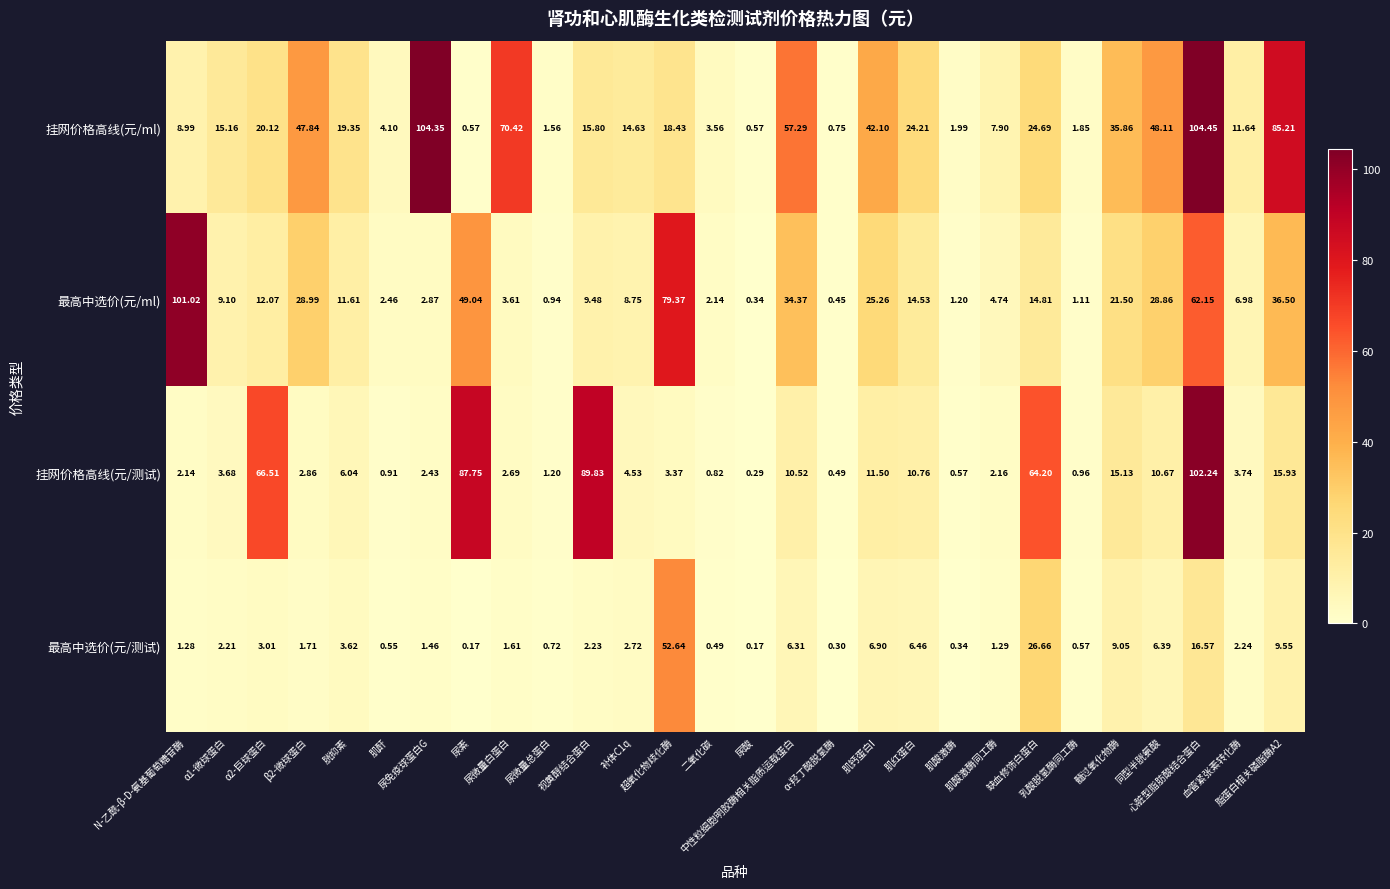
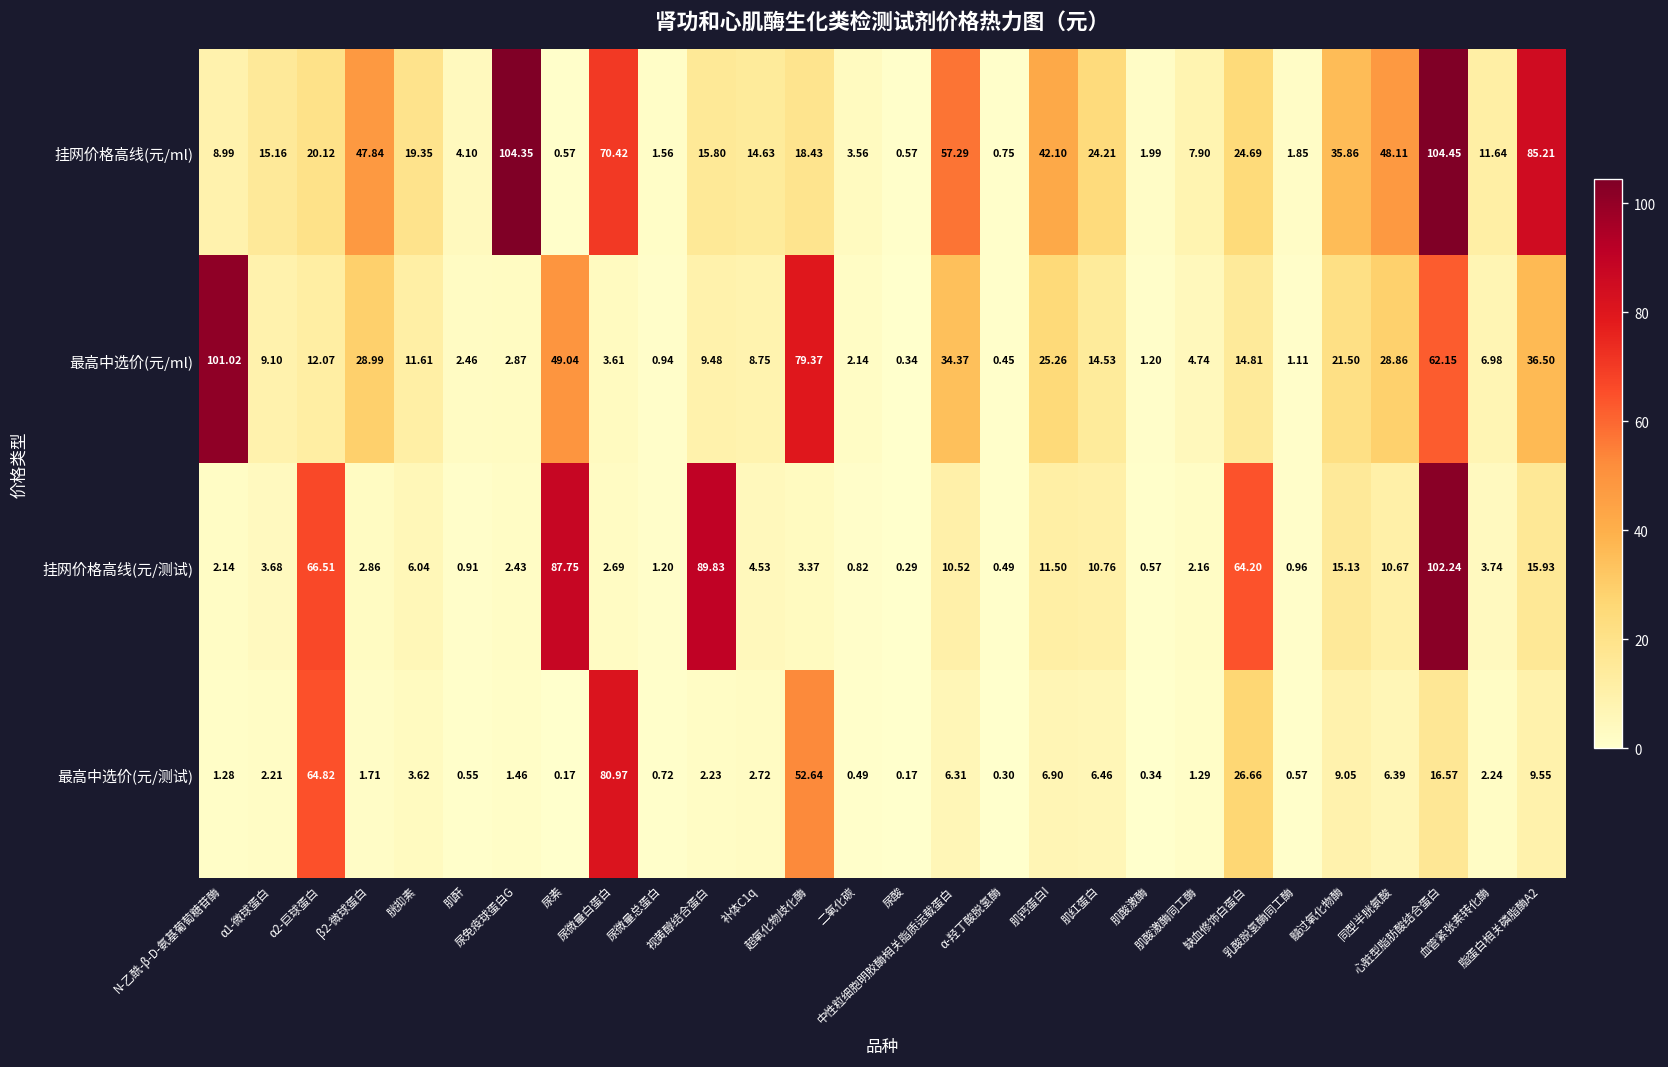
  {
    "挂网价格高线(元/ml)": {
      "N-乙酰-β-D-氨基葡萄糖苷酶": 8.99,
      "α1-微球蛋白": 15.16,
      "α2-巨球蛋白": 20.12,
      "β2-微球蛋白": 47.84,
      "胱抑素": 19.35,
      "肌酐": 4.10,
      "尿免疫球蛋白G": 104.35,
      "尿素": 0.57,
      "尿微量白蛋白": 70.42,
      "尿微量总蛋白": 1.56,
      "视黄醇结合蛋白": 15.80,
      "补体C1q": 14.63,
      "超氧化物歧化酶": 18.43,
      "二氧化碳": 3.56,
      "尿酸": 0.57,
      "中性粒细胞明胶酶相关脂质运载蛋白": 57.29,
      "α-羟丁酸脱氢酶": 0.75,
      "肌钙蛋白I": 42.10,
      "肌红蛋白": 24.21,
      "肌酸激酶": 1.99,
      "肌酸激酶同工酶": 7.90,
      "缺血修饰白蛋白": 24.69,
      "乳酸脱氢酶同工酶": 1.85,
      "髓过氧化物酶": 35.86,
      "同型半胱氨酸": 48.11,
      "心脏型脂肪酸结合蛋白": 104.45,
      "血管紧张素转化酶": 11.64,
      "脂蛋白相关磷脂酶A2": 85.21
    },
    "最高中选价(元/ml)": {
      "N-乙酰-β-D-氨基葡萄糖苷酶": 101.02,
      "α1-微球蛋白": 9.10,
      "α2-巨球蛋白": 12.07,
      "β2-微球蛋白": 28.99,
      "胱抑素": 11.61,
      "肌酐": 2.46,
      "尿免疫球蛋白G": 2.87,
      "尿素": 49.04,
      "尿微量白蛋白": 3.61,
      "尿微量总蛋白": 0.94,
      "视黄醇结合蛋白": 9.48,
      "补体C1q": 8.75,
      "超氧化物歧化酶": 79.37,
      "二氧化碳": 2.14,
      "尿酸": 0.34,
      "中性粒细胞明胶酶相关脂质运载蛋白": 34.37,
      "α-羟丁酸脱氢酶": 0.45,
      "肌钙蛋白I": 25.26,
      "肌红蛋白": 14.53,
      "肌酸激酶": 1.20,
      "肌酸激酶同工酶": 4.74,
      "缺血修饰白蛋白": 14.81,
      "乳酸脱氢酶同工酶": 1.11,
      "髓过氧化物酶": 21.50,
      "同型半胱氨酸": 28.86,
      "心脏型脂肪酸结合蛋白": 62.15,
      "血管紧张素转化酶": 6.98,
      "脂蛋白相关磷脂酶A2": 36.50
    },
    "挂网价格高线(元/测试)": {
      "N-乙酰-β-D-氨基葡萄糖苷酶": 2.14,
      "α1-微球蛋白": 3.68,
      "α2-巨球蛋白": 66.51,
      "β2-微球蛋白": 2.86,
      "胱抑素": 6.04,
      "肌酐": 0.91,
      "尿免疫球蛋白G": 2.43,
      "尿素": 87.75,
      "尿微量白蛋白": 2.69,
      "尿微量总蛋白": 1.20,
      "视黄醇结合蛋白": 89.83,
      "补体C1q": 4.53,
      "超氧化物歧化酶": 3.37,
      "二氧化碳": 0.82,
      "尿酸": 0.29,
      "中性粒细胞明胶酶相关脂质运载蛋白": 10.52,
      "α-羟丁酸脱氢酶": 0.49,
      "肌钙蛋白I": 11.50,
      "肌红蛋白": 10.76,
      "肌酸激酶": 0.57,
      "肌酸激酶同工酶": 2.16,
      "缺血修饰白蛋白": 64.20,
      "乳酸脱氢酶同工酶": 0.96,
      "髓过氧化物酶": 15.13,
      "同型半胱氨酸": 10.67,
      "心脏型脂肪酸结合蛋白": 102.24,
      "血管紧张素转化酶": 3.74,
      "脂蛋白相关磷脂酶A2": 15.93
    },
    "最高中选价(元/测试)": {
      "N-乙酰-β-D-氨基葡萄糖苷酶": 1.28,
      "α1-微球蛋白": 2.21,
-     "α2-巨球蛋白": 3.01,
+     "α2-巨球蛋白": 64.82,
      "β2-微球蛋白": 1.71,
      "胱抑素": 3.62,
      "肌酐": 0.55,
      "尿免疫球蛋白G": 1.46,
      "尿素": 0.17,
-     "尿微量白蛋白": 1.61,
+     "尿微量白蛋白": 80.97,
      "尿微量总蛋白": 0.72,
      "视黄醇结合蛋白": 2.23,
      "补体C1q": 2.72,
      "超氧化物歧化酶": 52.64,
      "二氧化碳": 0.49,
      "尿酸": 0.17,
      "中性粒细胞明胶酶相关脂质运载蛋白": 6.31,
      "α-羟丁酸脱氢酶": 0.30,
      "肌钙蛋白I": 6.90,
      "肌红蛋白": 6.46,
      "肌酸激酶": 0.34,
      "肌酸激酶同工酶": 1.29,
      "缺血修饰白蛋白": 26.66,
      "乳酸脱氢酶同工酶": 0.57,
      "髓过氧化物酶": 9.05,
      "同型半胱氨酸": 6.39,
      "心脏型脂肪酸结合蛋白": 16.57,
      "血管紧张素转化酶": 2.24,
      "脂蛋白相关磷脂酶A2": 9.55
    }
  }
